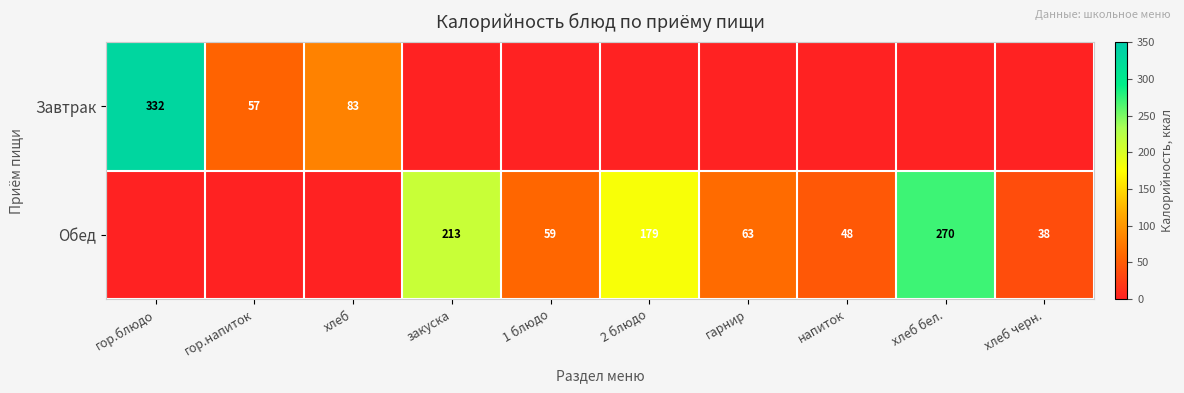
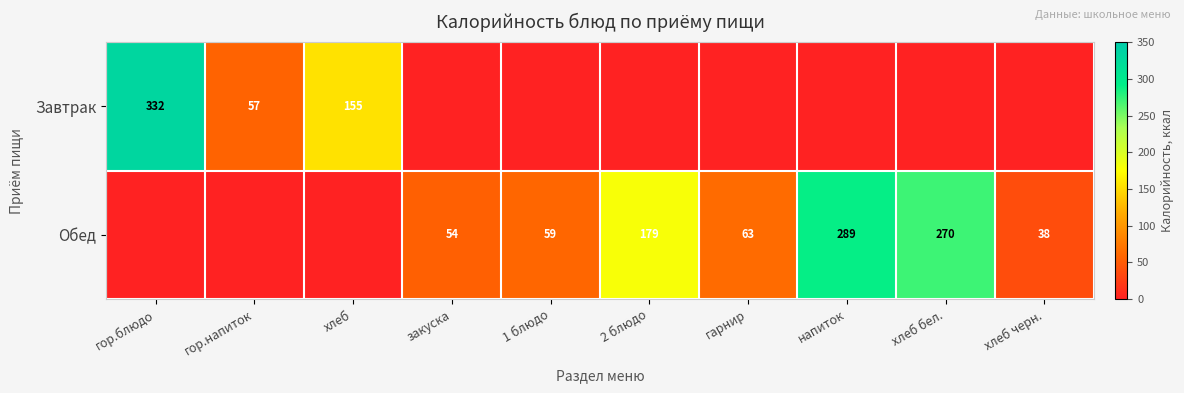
  {
    "Завтрак": {
      "гор.блюдо": 332,
      "гор.напиток": 57,
-     "хлеб": 83
+     "хлеб": 155
    },
    "Обед": {
-     "закуска": 213,
+     "закуска": 54,
      "1 блюдо": 59,
      "2 блюдо": 179,
      "гарнир": 63,
-     "напиток": 48,
+     "напиток": 289,
      "хлеб бел.": 270,
      "хлеб черн.": 38
    }
  }
